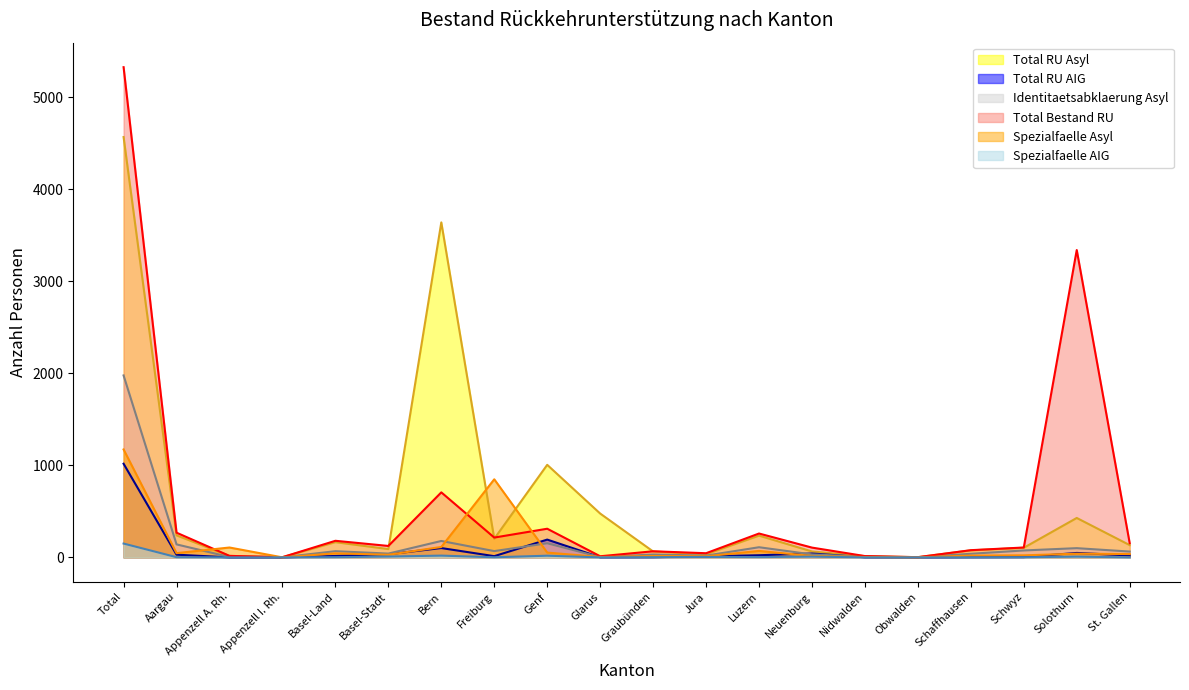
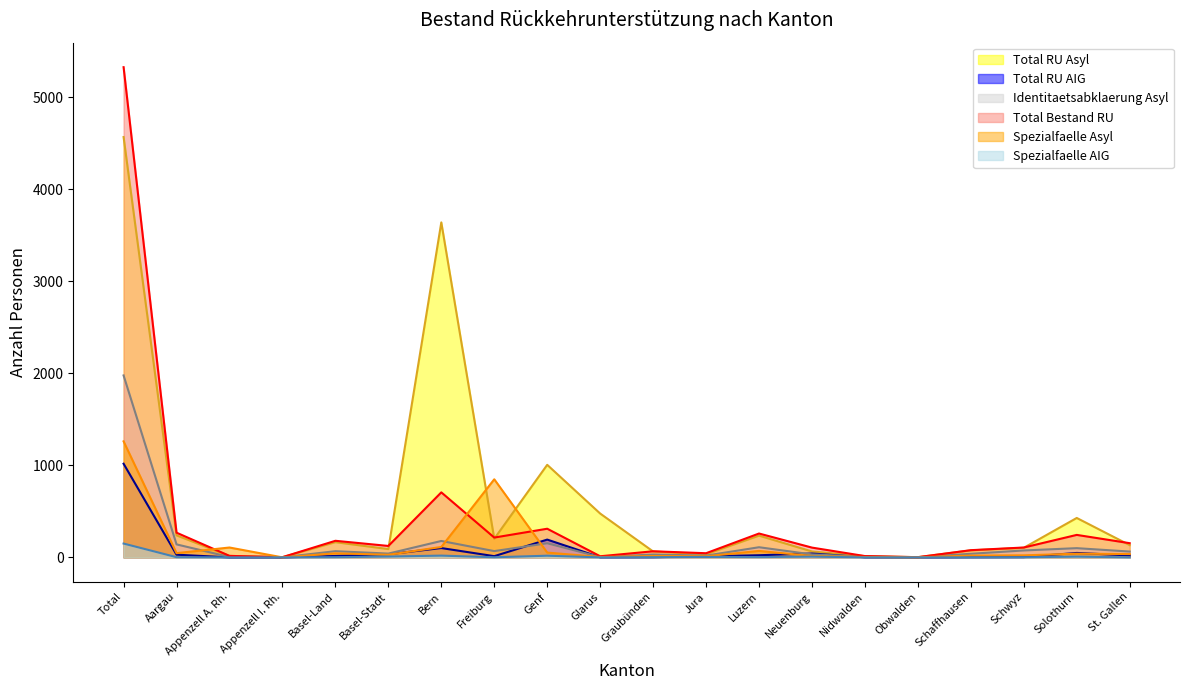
  {
    "Total RU Asyl": {
      "Total": 4600,
      "Aargau": 200,
      "Basel-Stadt": 100,
      "Bern": 3600,
      "Genf": 1000,
      "Glarus": 500,
      "Solothurn": 400
    },
    "Total RU AIG": {
      "Total": 1000,
      "Genf": 200
    },
    "Total Bestand RU": {
      "Total": 5300,
      "Aargau": 300,
      "Basel-Stadt": 100,
      "Bern": 700,
      "Genf": 300,
      "Neuenburg": 100,
-     "Solothurn": 3300
+     "Solothurn": 200
    },
    "Spezialfaelle Asyl": {
-     "Total": 1200,
+     "Total": 1300,
      "Appenzell A. Rh.": 100,
      "Freiburg": 800,
      "Genf": 100,
      "Luzern": 100
    }
  }
